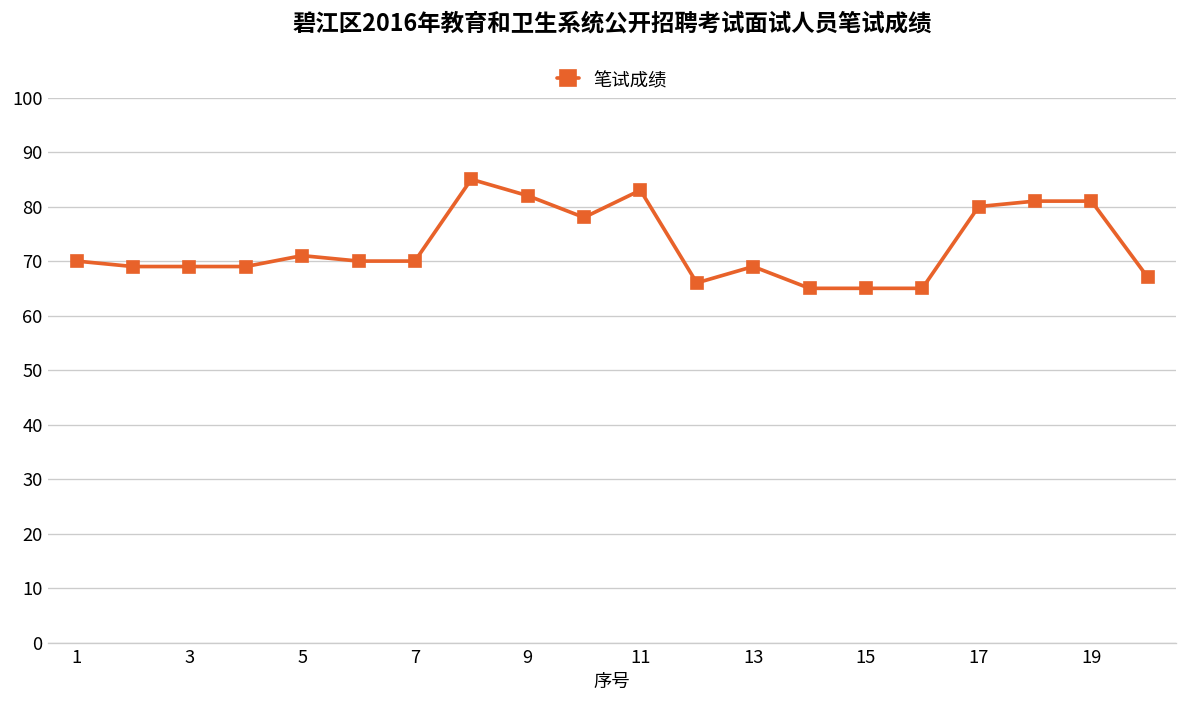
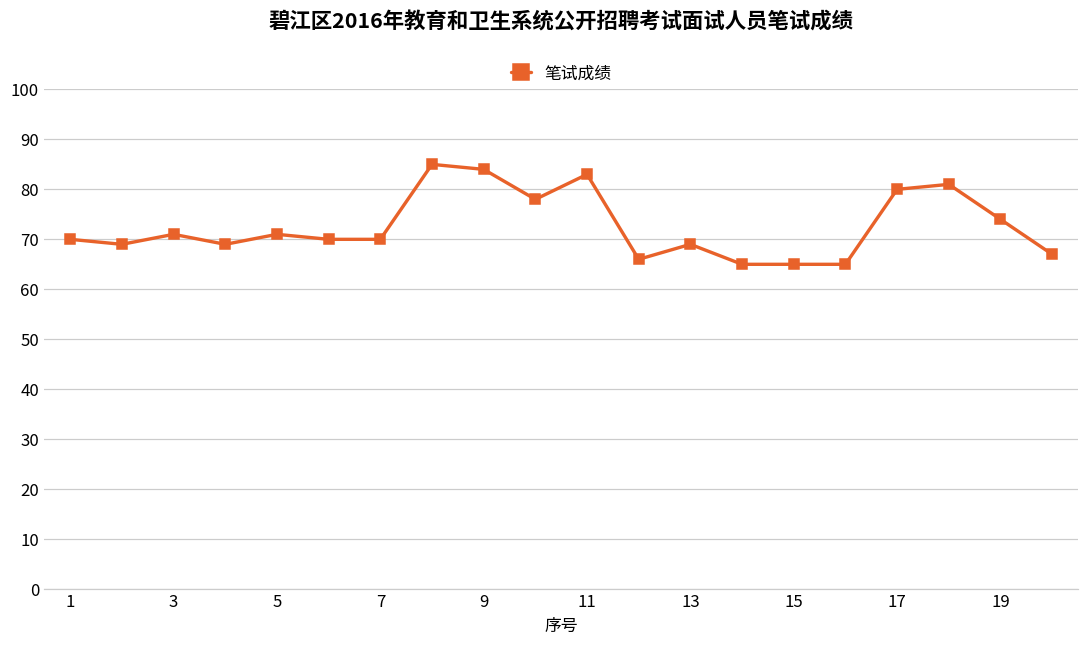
  {
    "1": 70,
-   "3": 69,
+   "3": 71,
    "5": 71,
    "7": 70,
-   "9": 82,
+   "9": 84,
    "11": 83,
    "13": 69,
    "15": 65,
    "17": 80,
-   "19": 81
+   "19": 74
  }
